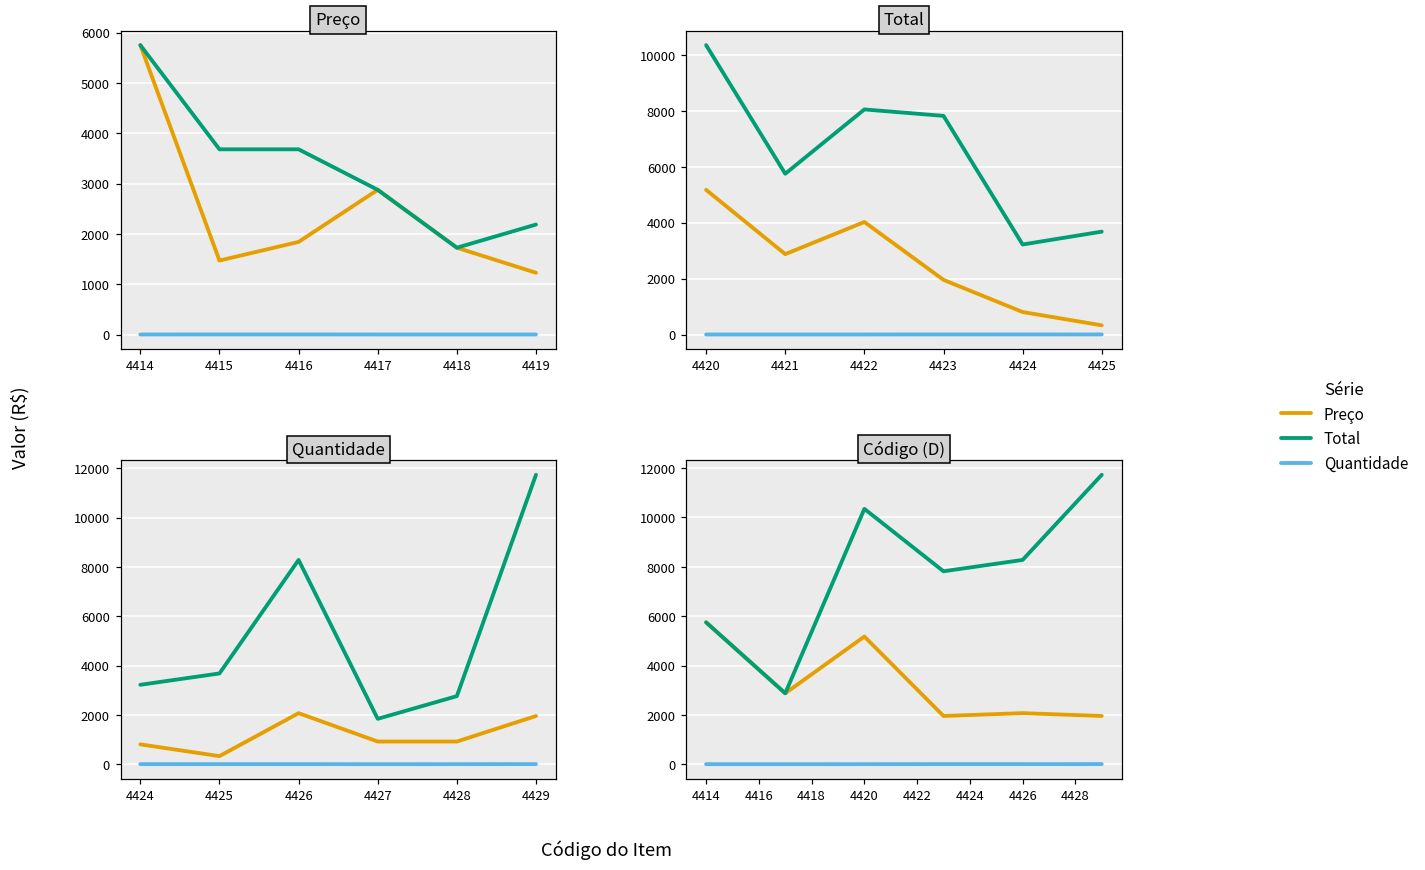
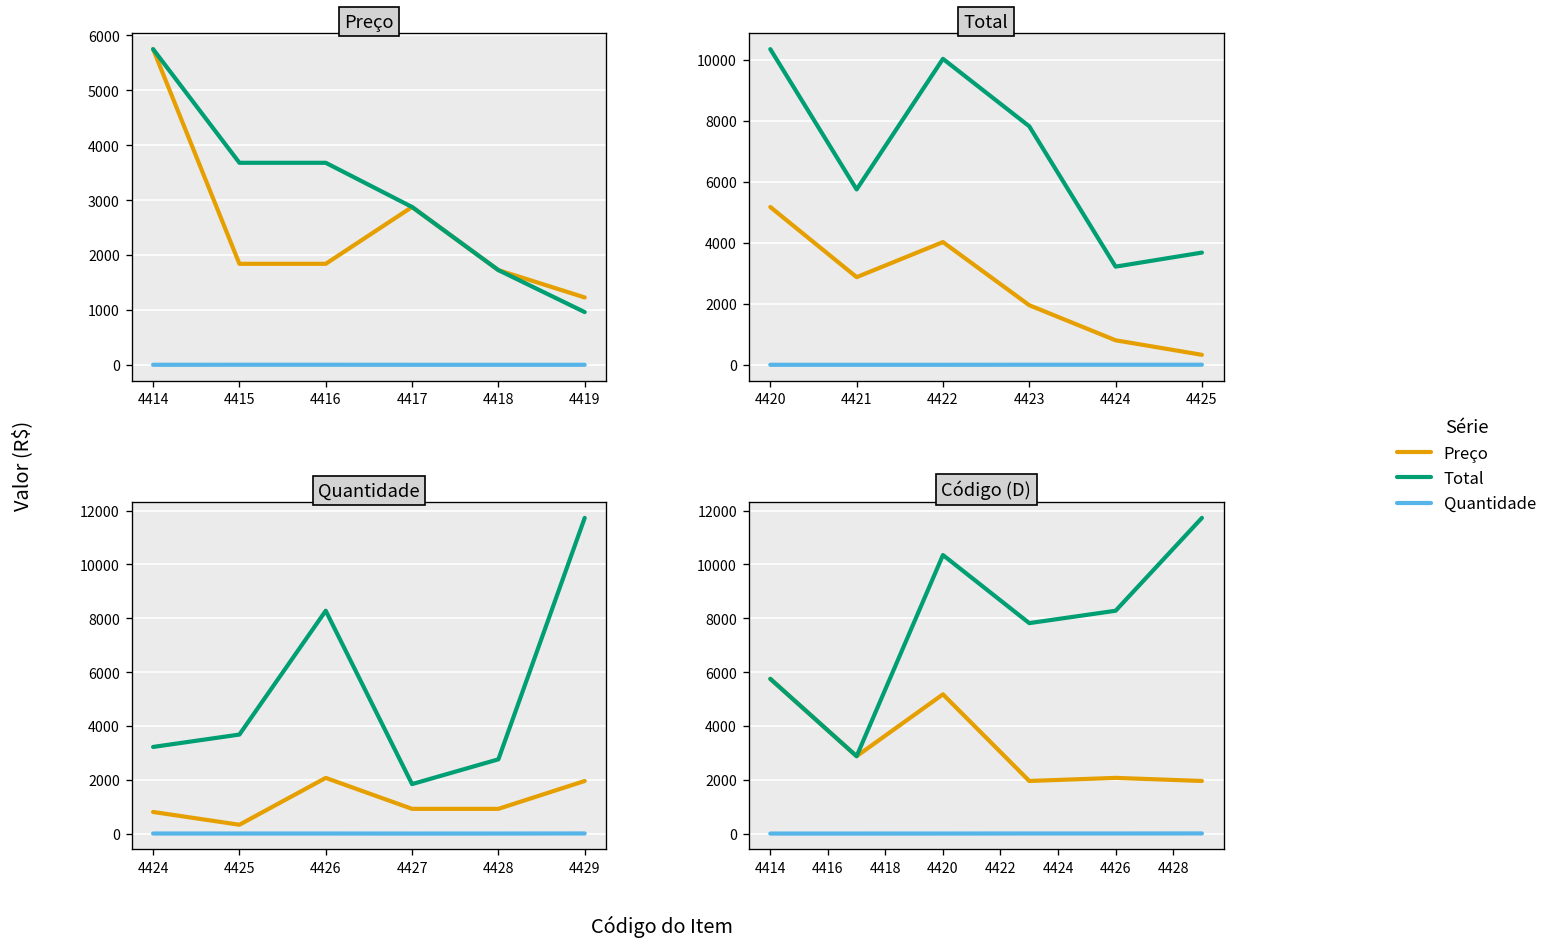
  {
    "Preço": {
      "Preço": {
-       "4415": 1500,
+       "4415": 1800,
        "4416": 1800,
        "4419": 1200
      },
      "Total": {
        "4415": 3700,
        "4416": 3700,
-       "4419": 2200
+       "4419": 1000
      },
      "Quantidade": {
        "4414": 0,
        "4415": 0,
        "4416": 0,
        "4417": 0,
        "4418": 0,
        "4419": 0
      }
    },
    "Total": {
      "Preço": {
        "4420": 5200,
        "4421": 2900,
        "4422": 4000,
        "4423": 2000,
        "4424": 800,
        "4425": 300
      },
      "Total": {
        "4420": 10400,
        "4421": 5800,
-       "4422": 8100,
+       "4422": 10000,
        "4423": 7800,
        "4424": 3200,
        "4425": 3700
      },
      "Quantidade": {
        "4420": 0,
        "4421": 0,
        "4422": 0,
        "4423": 0,
        "4424": 0,
        "4425": 0
      }
    },
    "Quantidade": {
      "Preço": {
        "4424": 800,
        "4425": 300,
        "4426": 2100,
        "4427": 900,
        "4428": 900,
        "4429": 2000
      },
      "Total": {
        "4424": 3200,
        "4425": 3700,
        "4426": 8300,
        "4427": 1800,
        "4428": 2800,
        "4429": 11700
      },
      "Quantidade": {
        "4424": 0,
        "4425": 0,
        "4426": 0,
        "4427": 0,
        "4428": 0,
        "4429": 0
      }
    },
    "Código (D)": {
      "Preço": {
        "4420": 5200,
        "4426": 2100
      },
      "Total": {
        "4420": 10400,
        "4426": 8300
      },
      "Quantidade": {
        "4414": 0,
        "4420": 0,
        "4426": 0
      }
    }
  }
